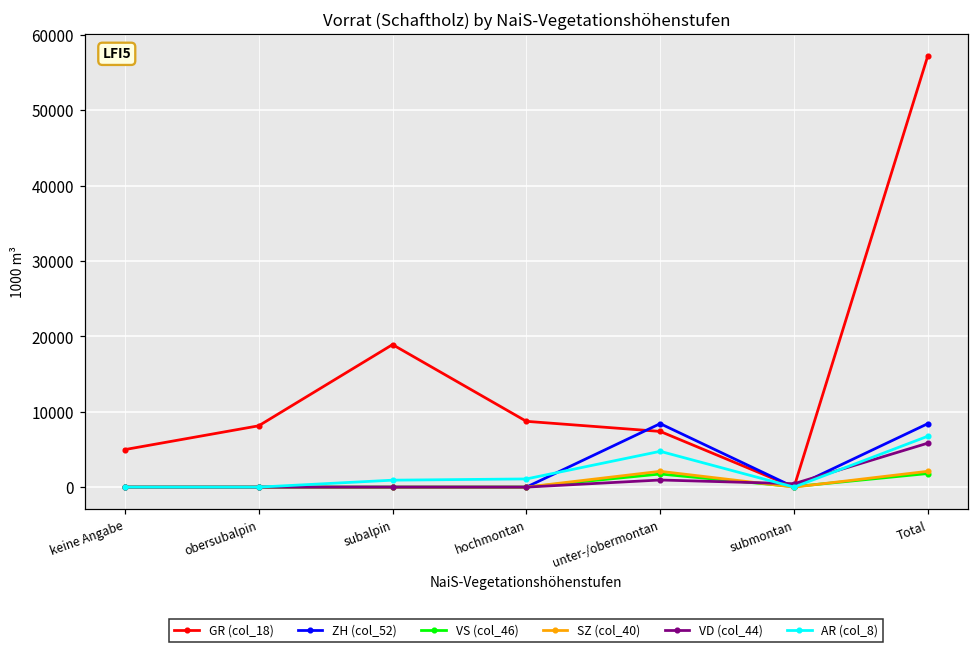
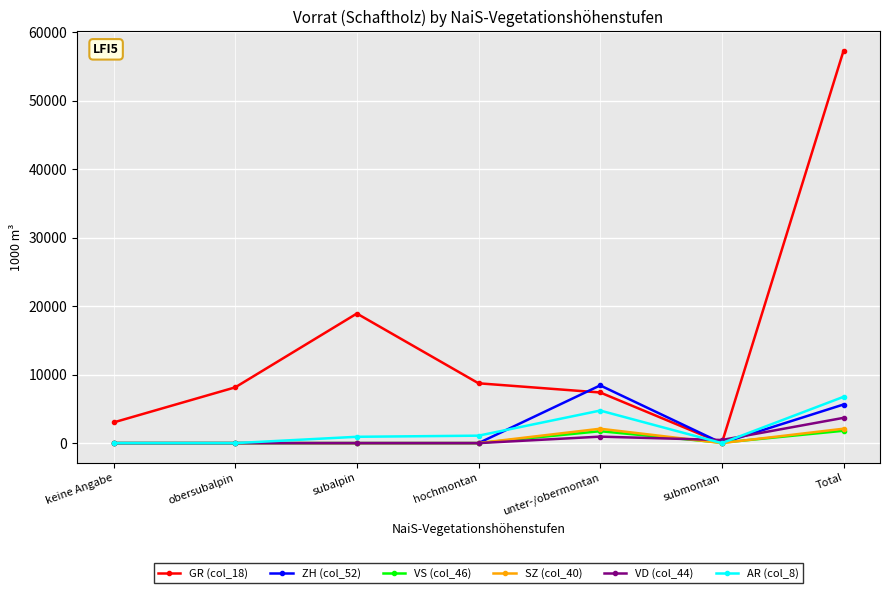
  {
    "GR (col_18)": {
-     "keine Angabe": 5000,
+     "keine Angabe": 3000,
      "obersubalpin": 8000,
      "subalpin": 19000,
      "hochmontan": 9000,
      "unter-/obermontan": 7000,
      "Total": 57000
    },
    "ZH (col_52)": {
      "unter-/obermontan": 8000,
-     "Total": 8000
+     "Total": 6000
    },
    "VD (col_44)": {
      "unter-/obermontan": 1000,
      "submontan": 0,
-     "Total": 6000
+     "Total": 4000
    },
    "AR (col_8)": {
      "subalpin": 1000,
      "hochmontan": 1000,
      "unter-/obermontan": 5000,
      "Total": 7000
    }
  }
